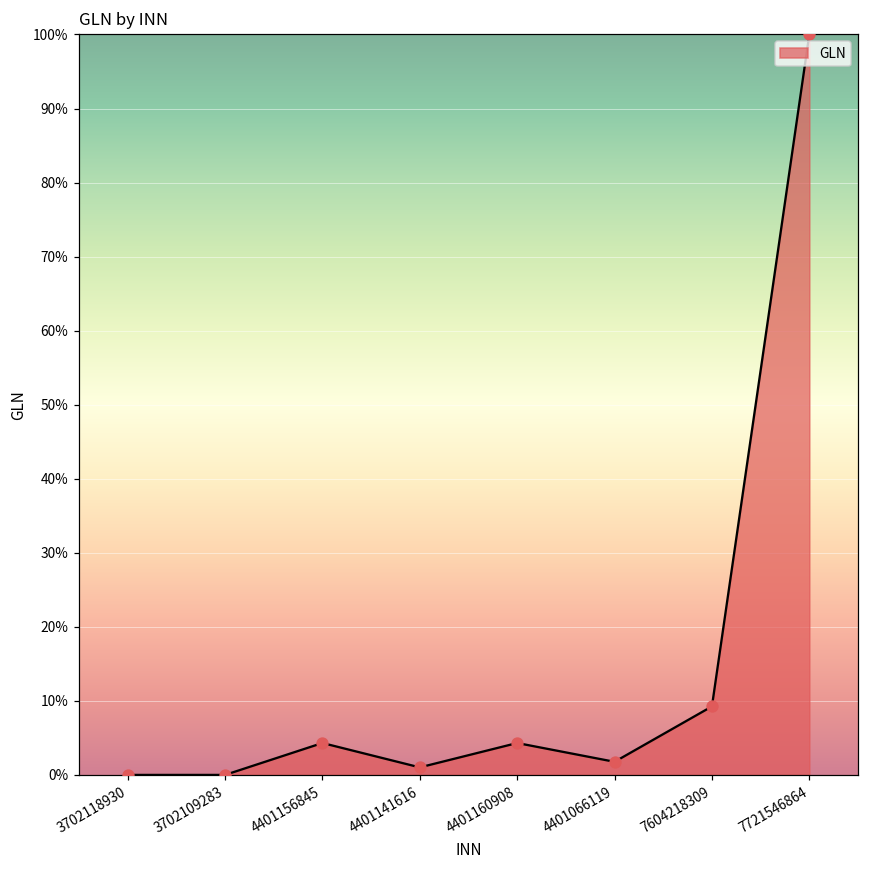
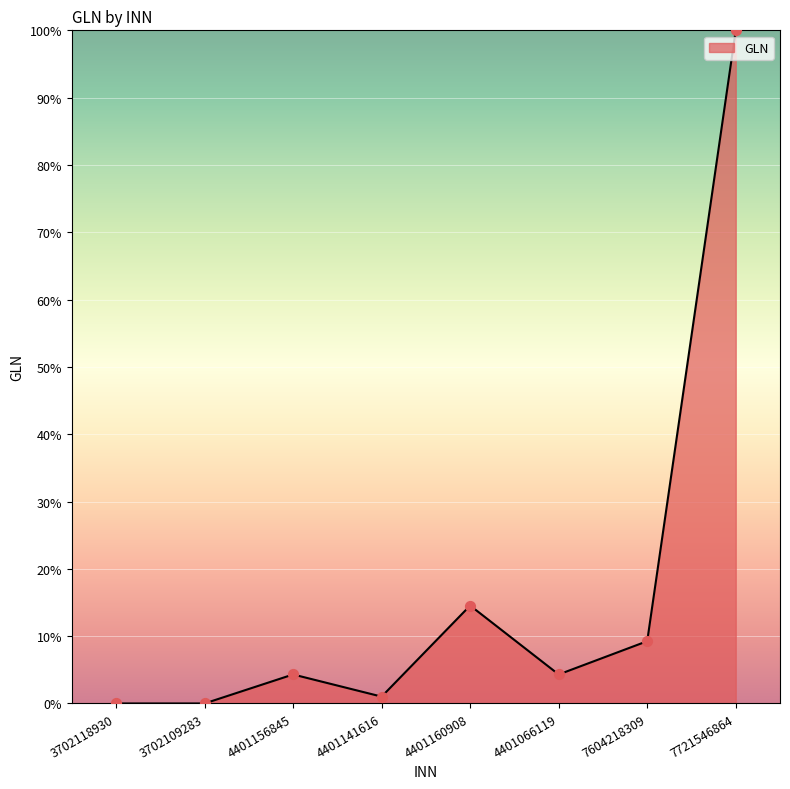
  {
    "3702118930": "0%",
    "3702109283": "0%",
    "4401156845": "4%",
    "4401141616": "1%",
-   "4401160908": "4%",
-   "4401066119": "2%",
+   "4401160908": "15%",
+   "4401066119": "4%",
    "7604218309": "9%",
    "7721546864": "100%"
  }
